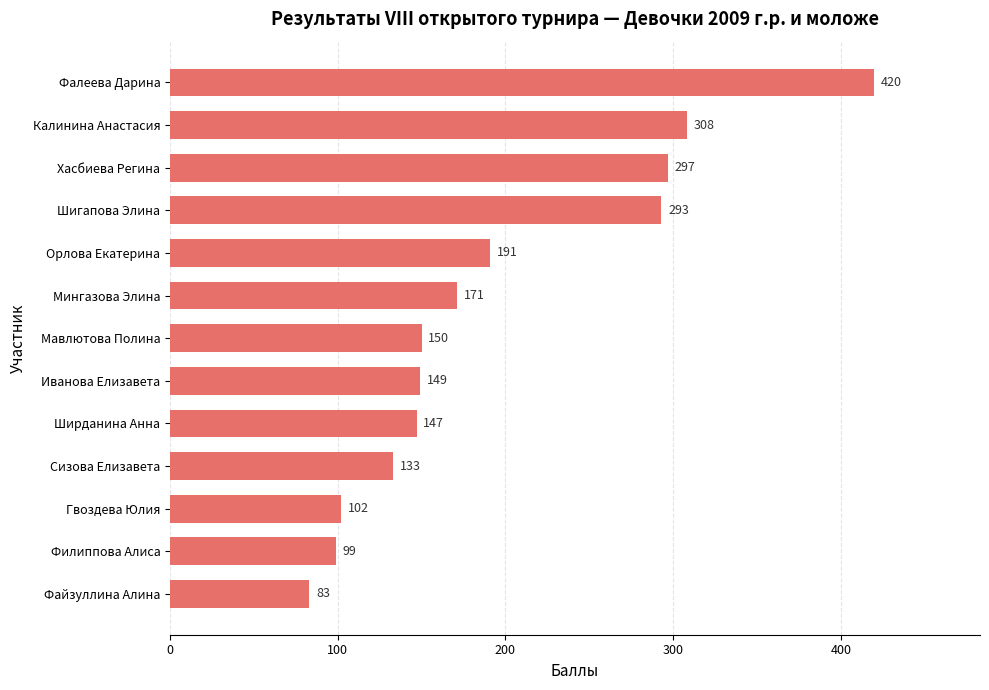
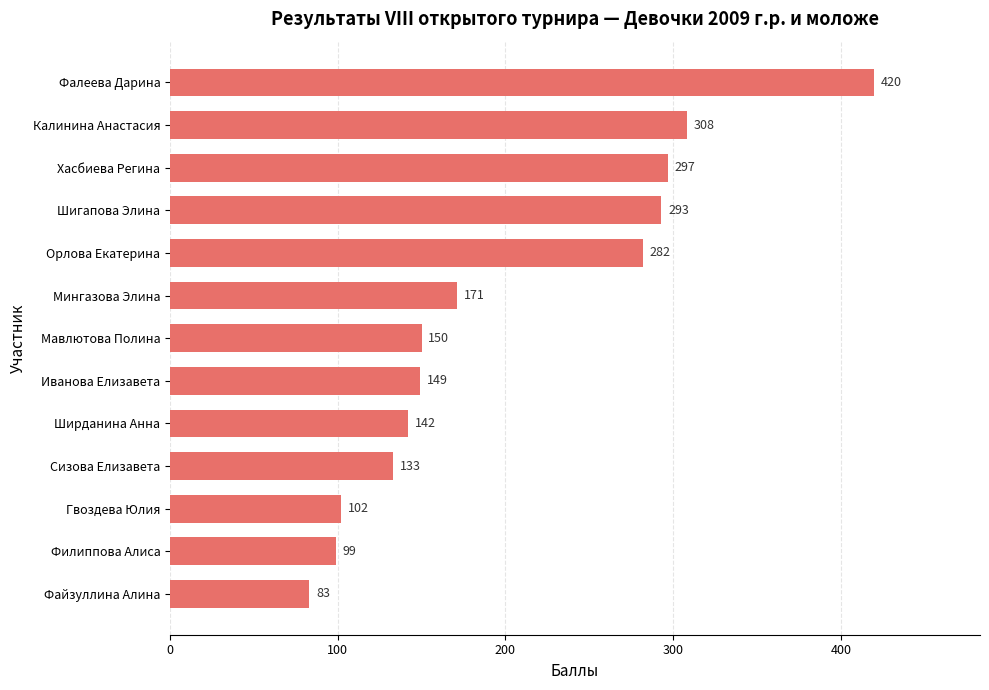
  {
    "Фалеева Дарина": 420,
    "Калинина Анастасия": 308,
    "Хасбиева Регина": 297,
    "Шигапова Элина": 293,
-   "Орлова Екатерина": 191,
+   "Орлова Екатерина": 282,
    "Мингазова Элина": 171,
    "Мавлютова Полина": 150,
    "Иванова Елизавета": 149,
-   "Ширданина Анна": 147,
+   "Ширданина Анна": 142,
    "Сизова Елизавета": 133,
    "Гвоздева Юлия": 102,
    "Филиппова Алиса": 99,
    "Файзуллина Алина": 83
  }
